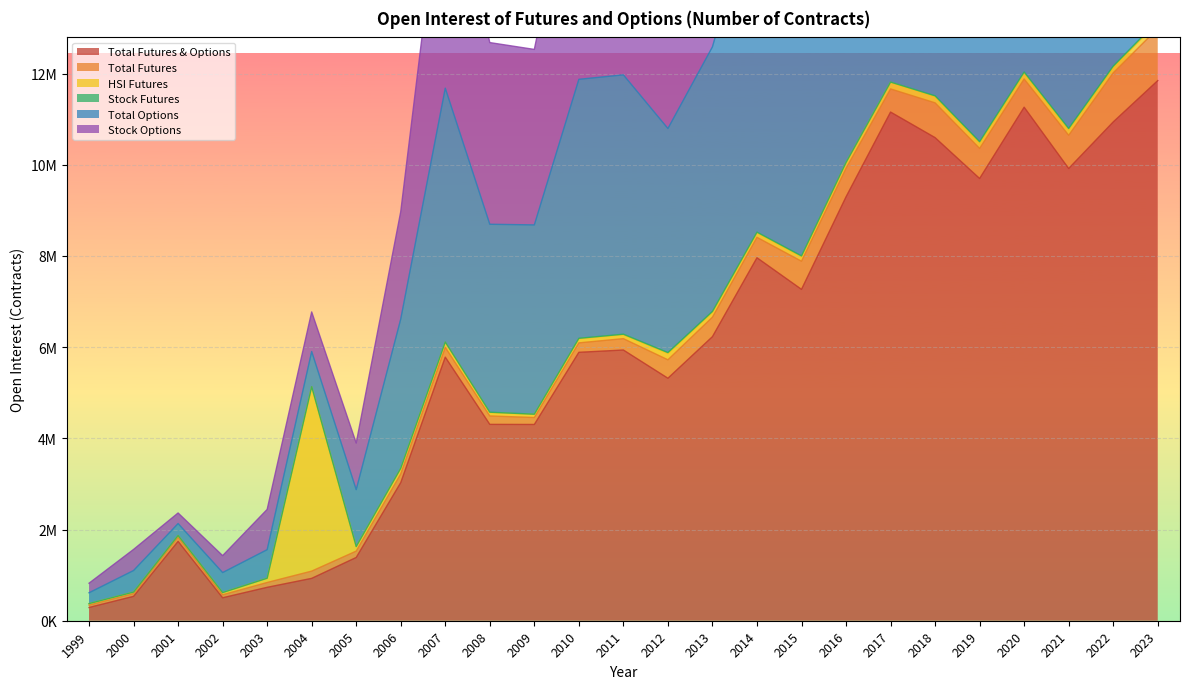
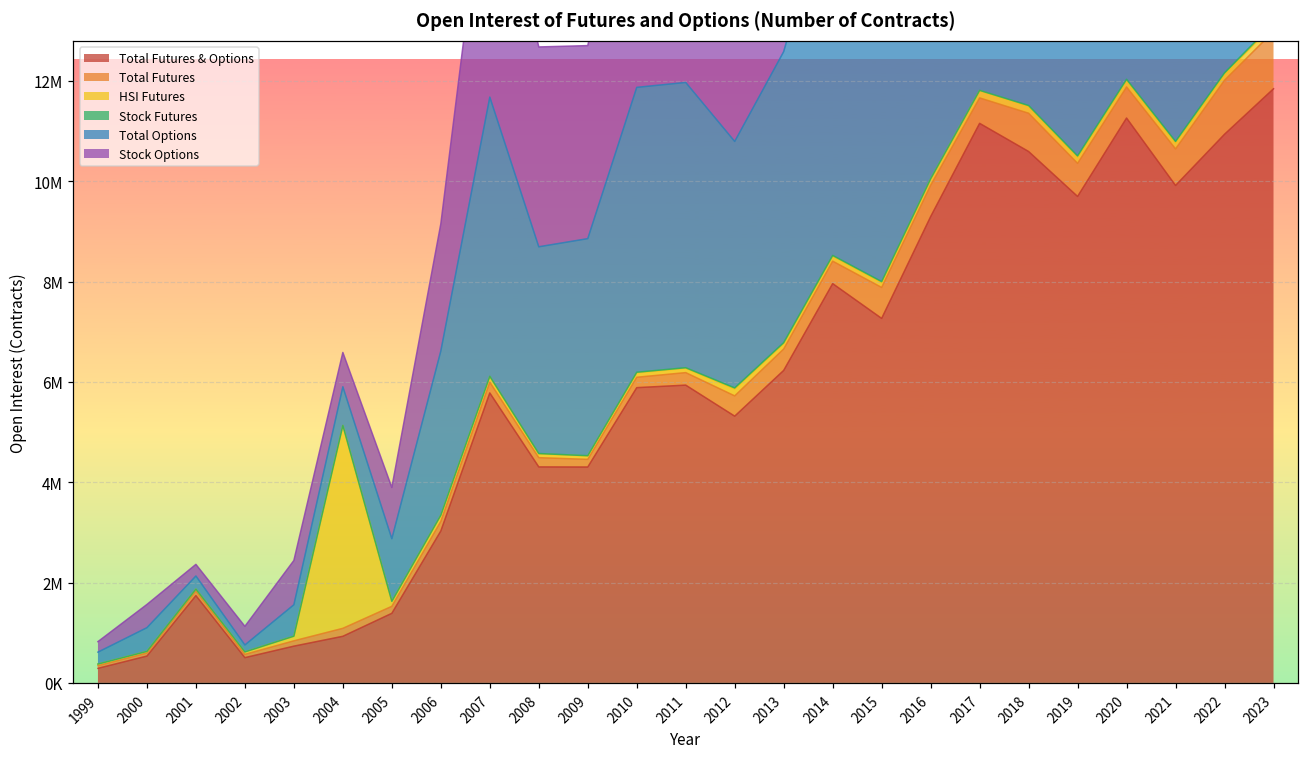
  {
    "Total Futures & Options": {
      "2000": 500000,
      "2001": 1700000,
      "2002": 500000,
      "2003": 700000,
      "2004": 900000,
      "2005": 1400000,
      "2006": 3000000,
      "2007": 5800000,
      "2008": 4300000,
      "2009": 4300000,
      "2010": 5900000,
      "2011": 5900000,
      "2012": 5300000,
      "2013": 6200000,
      "2014": 8000000,
      "2015": 7300000,
      "2016": 9300000,
      "2017": 11200000,
      "2018": 10600000,
      "2019": 9700000,
      "2020": 11300000,
      "2021": 9900000,
      "2022": 10900000,
      "2023": 11800000
    },
    "Total Futures": {
      "2003": 100000,
      "2004": 200000,
      "2005": 100000,
      "2006": 200000,
      "2007": 200000,
      "2008": 200000,
      "2009": 200000,
      "2010": 200000,
      "2011": 200000,
      "2012": 400000,
      "2013": 400000,
      "2014": 400000,
      "2015": 600000,
      "2016": 600000,
      "2017": 500000,
      "2018": 800000,
      "2019": 700000,
      "2020": 600000,
      "2021": 700000,
      "2022": 1100000
    },
    "Total Options": {
      "1999": 200000,
      "2000": 500000,
      "2001": 300000,
-     "2002": 400000,
+     "2002": 100000,
      "2003": 600000,
      "2004": 800000,
      "2005": 1200000,
      "2006": 3300000,
      "2007": 5600000,
      "2008": 4100000,
-     "2009": 4200000,
+     "2009": 4300000,
      "2010": 5700000,
      "2011": 5700000,
      "2012": 4900000,
      "2013": 5800000
    },
    "Stock Options": {
      "1999": 200000,
      "2000": 500000,
      "2001": 200000,
      "2002": 400000,
      "2003": 900000,
-     "2004": 900000,
+     "2004": 700000,
      "2005": 1000000,
-     "2006": 2400000,
+     "2006": 2500000,
      "2008": 4000000,
      "2009": 3800000
    }
  }
